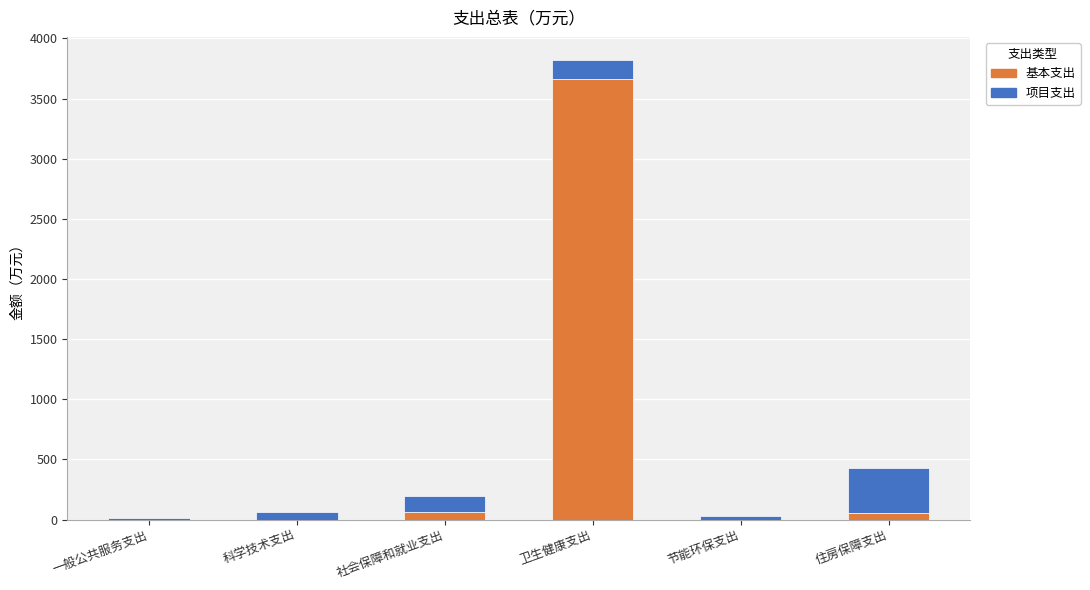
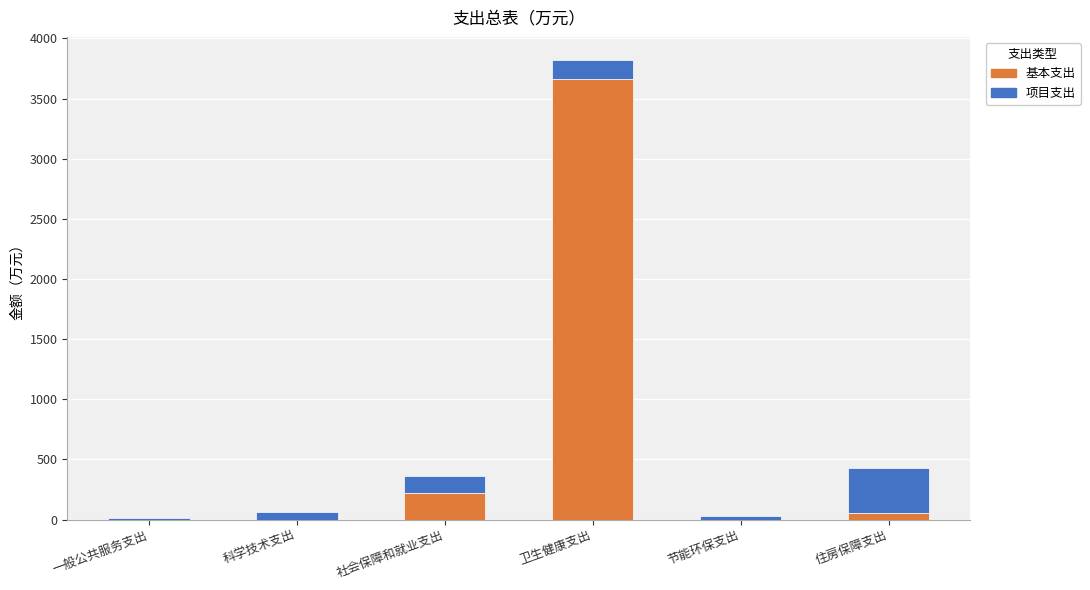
  {
    "基本支出": {
      "一般公共服务支出": 0,
      "科学技术支出": 0,
-     "社会保障和就业支出": 60,
+     "社会保障和就业支出": 220,
      "卫生健康支出": 3660,
      "节能环保支出": 0,
      "住房保障支出": 50
    },
    "项目支出": {
      "科学技术支出": 60,
      "社会保障和就业支出": 140,
      "卫生健康支出": 160,
      "节能环保支出": 30,
      "住房保障支出": 380
    }
  }
